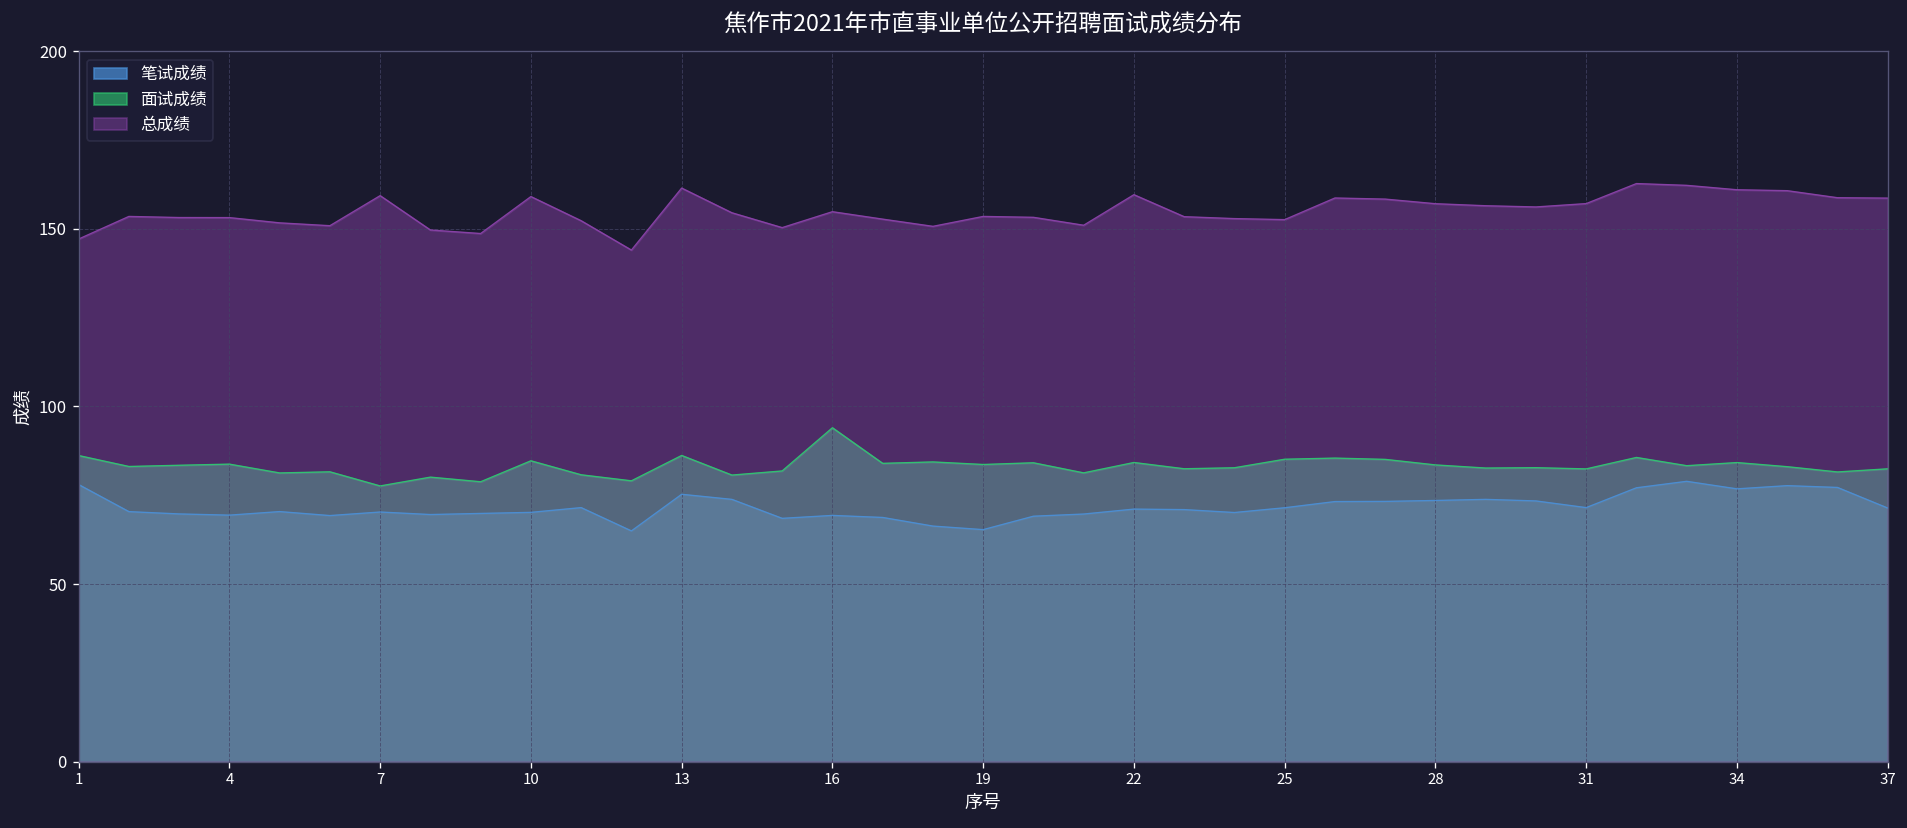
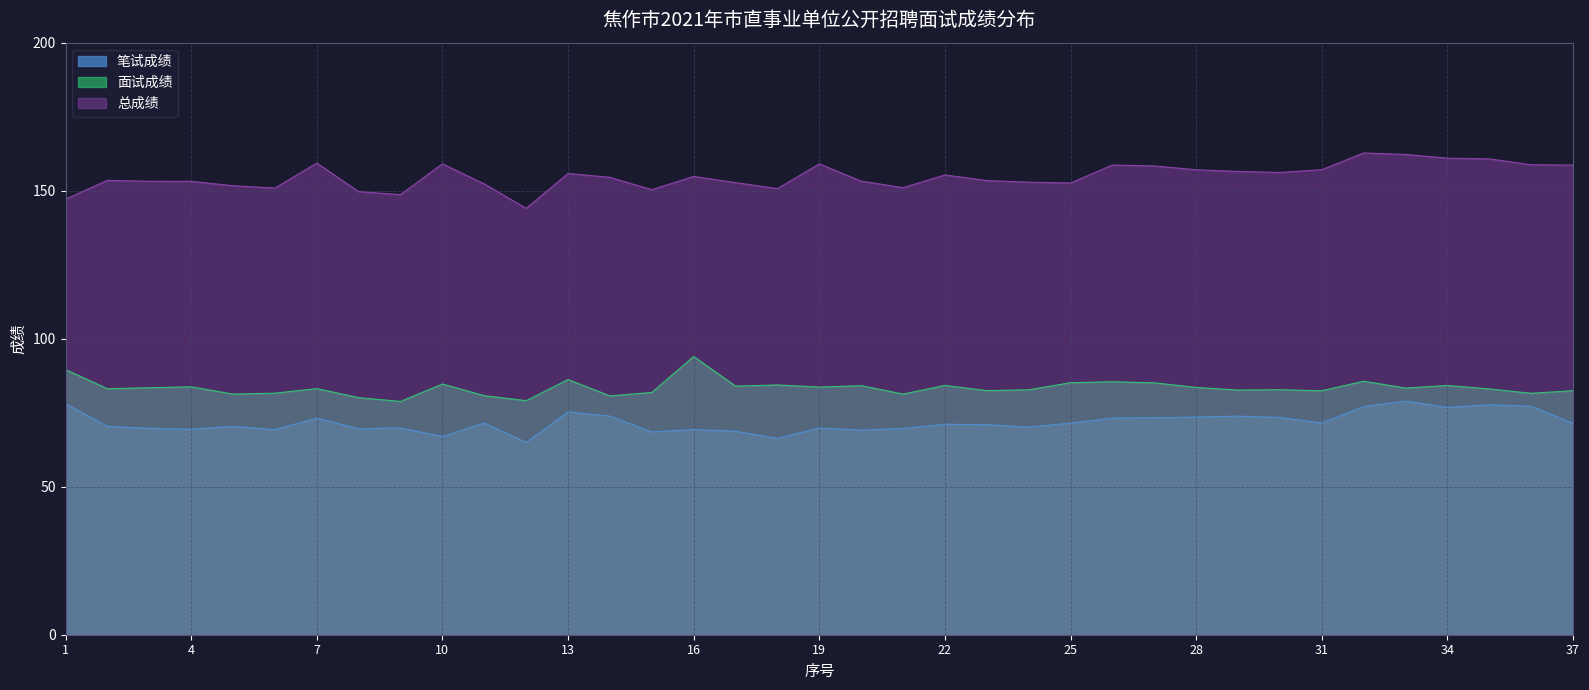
  {
    "笔试成绩": {
      "1": 78,
      "4": 69,
-     "7": 70,
-     "10": 70,
+     "7": 73,
+     "10": 67,
      "13": 75,
      "16": 69,
-     "19": 65,
+     "19": 70,
      "22": 71,
      "25": 71,
      "28": 74,
      "31": 72,
      "34": 77,
      "37": 71
    },
    "面试成绩": {
-     "1": 86,
+     "1": 90,
      "4": 84,
-     "7": 78,
+     "7": 83,
      "10": 85,
      "13": 86,
      "16": 94,
      "19": 84,
      "22": 84,
      "25": 85,
      "28": 84,
      "31": 82,
      "34": 84,
      "37": 82
    },
    "总成绩": {
      "1": 147,
      "4": 153,
      "7": 159,
      "10": 159,
-     "13": 161,
+     "13": 156,
      "16": 155,
-     "19": 153,
-     "22": 160,
+     "19": 159,
+     "22": 155,
      "25": 153,
      "28": 157,
      "31": 157,
      "34": 161,
      "37": 159
    }
  }
